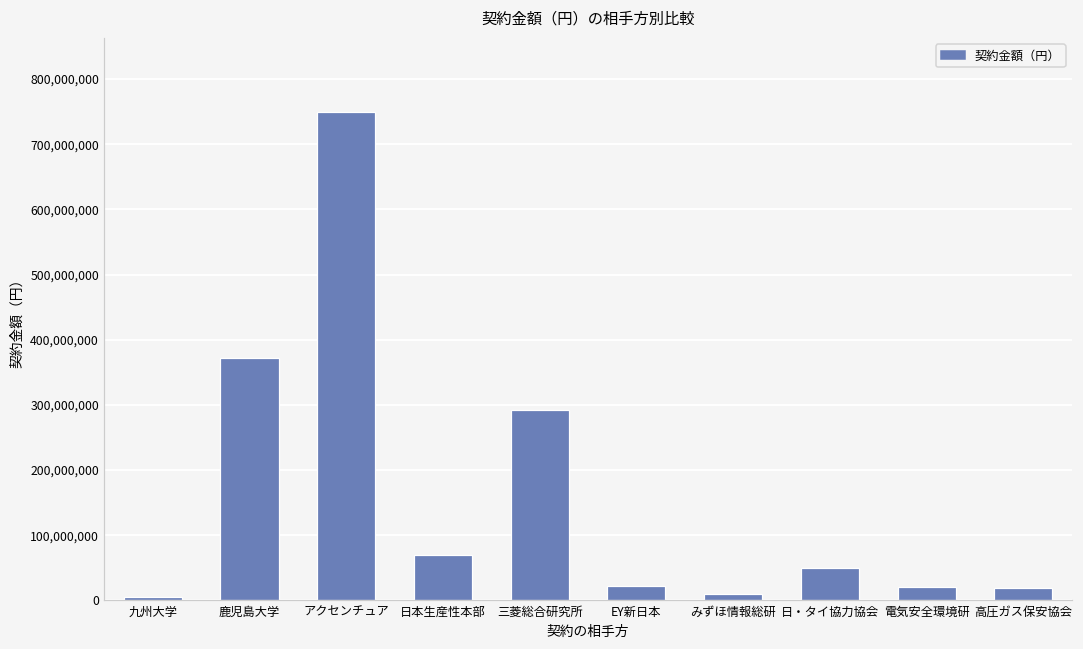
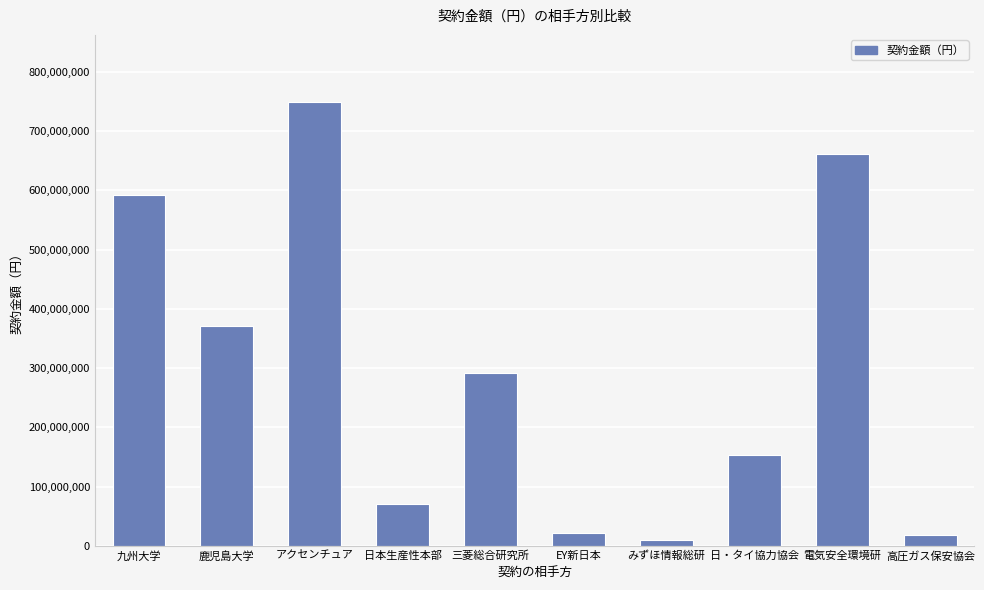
  {
-   "九州大学": "0",
+   "九州大学": "590,000,000",
    "鹿児島大学": "370,000,000",
    "アクセンチュア": "750,000,000",
    "日本生産性本部": "70,000,000",
    "三菱総合研究所": "290,000,000",
    "EY新日本": "20,000,000",
    "みずほ情報総研": "10,000,000",
-   "日・タイ協力協会": "50,000,000",
-   "電気安全環境研": "20,000,000",
+   "日・タイ協力協会": "150,000,000",
+   "電気安全環境研": "660,000,000",
    "高圧ガス保安協会": "20,000,000"
  }
